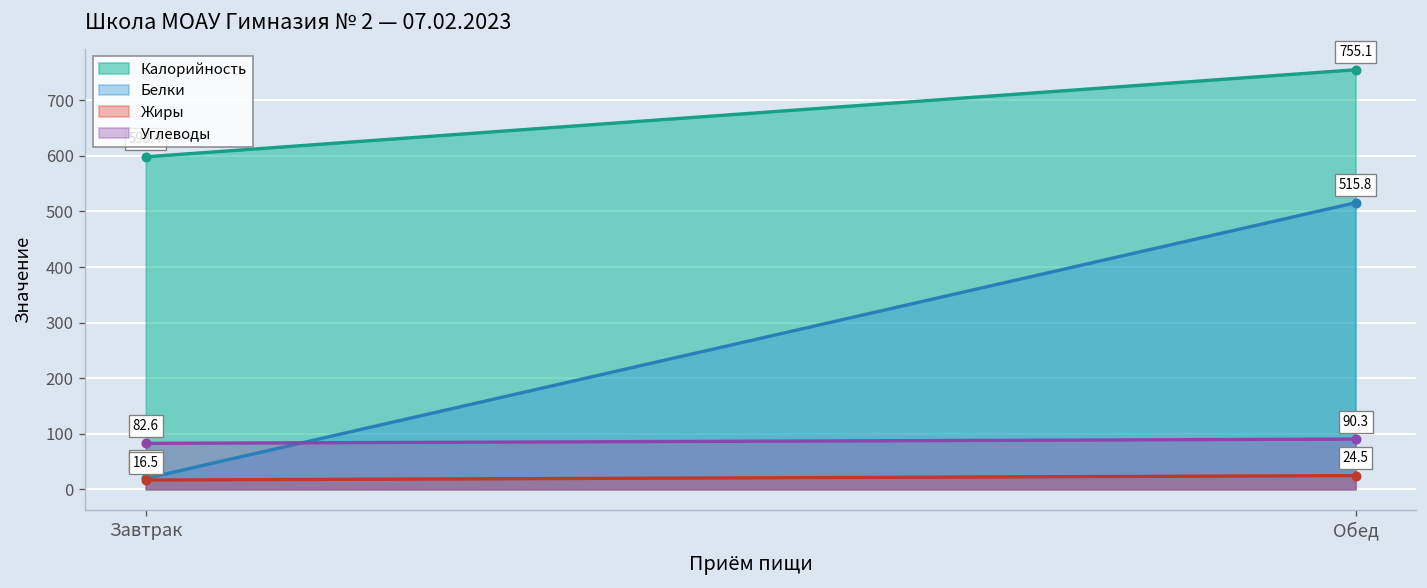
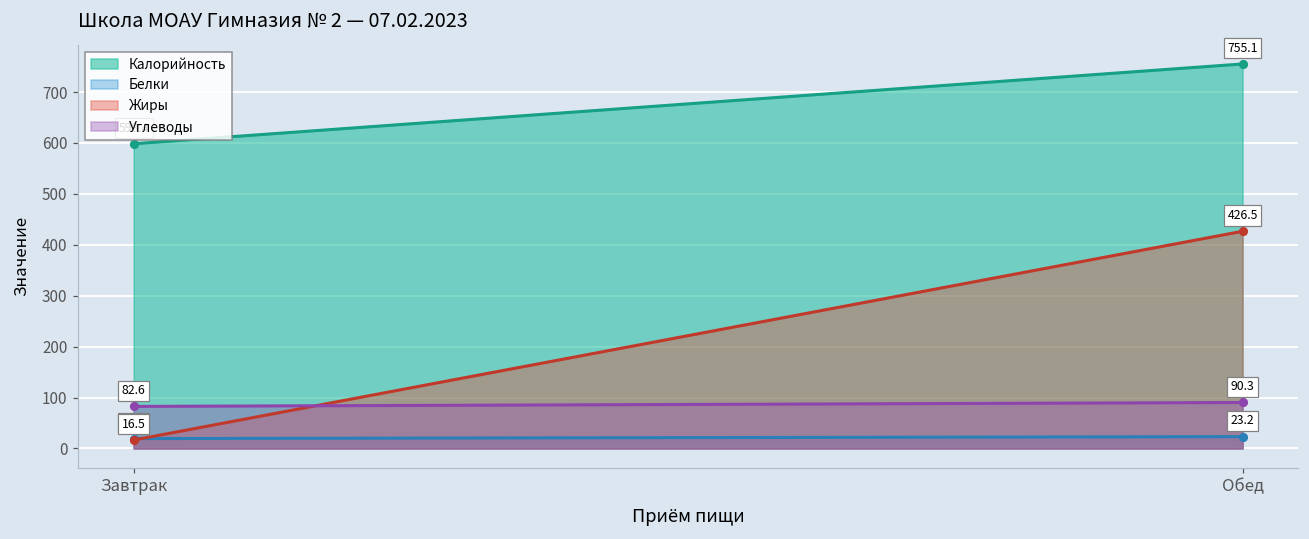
  {
    "Белки": {
-     "Обед": 515.8
+     "Обед": 23.2
    },
    "Жиры": {
-     "Обед": 24.5
+     "Обед": 426.5
    }
  }
